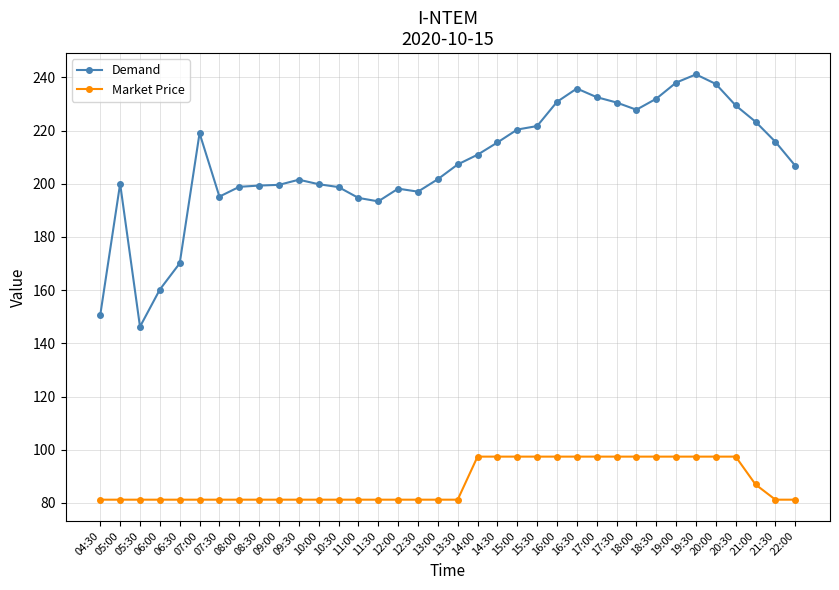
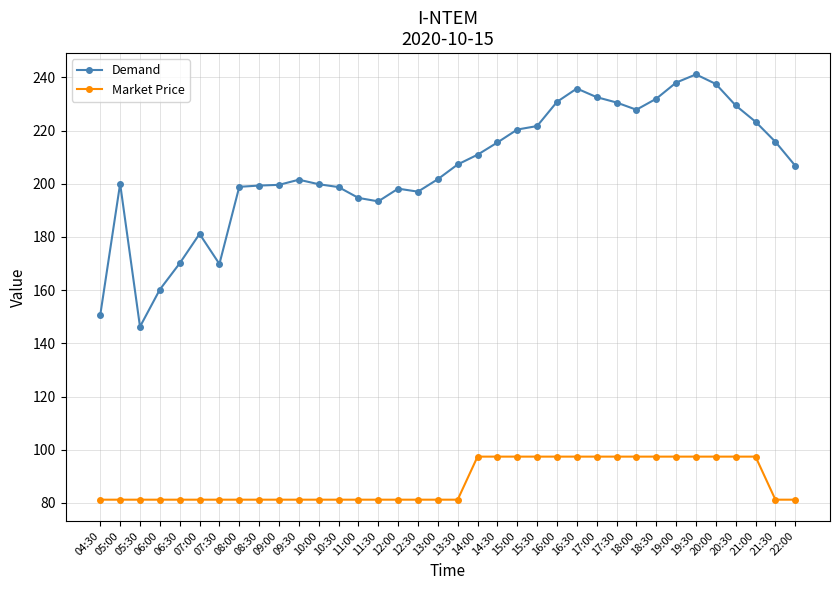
  {
    "Demand": {
      "04:30": 151,
      "05:00": 200,
      "05:30": 146,
      "06:00": 160,
      "06:30": 170,
-     "07:00": 219,
-     "07:30": 195,
+     "07:00": 181,
+     "07:30": 170,
      "08:00": 199,
      "08:30": 199,
      "09:00": 200,
      "09:30": 202,
      "10:00": 200,
      "10:30": 199,
      "11:00": 195,
      "11:30": 193,
      "12:00": 198,
      "12:30": 197,
      "13:00": 202,
      "13:30": 207,
      "14:00": 211,
      "14:30": 216,
      "15:00": 220,
      "15:30": 222,
      "16:00": 231,
      "16:30": 236,
      "17:00": 233,
      "17:30": 231,
      "18:00": 228,
      "18:30": 232,
      "19:00": 238,
      "19:30": 241,
      "20:00": 238,
      "20:30": 229,
      "21:00": 223,
      "21:30": 216,
      "22:00": 207
    },
    "Market Price": {
      "04:30": 81,
      "05:00": 81,
      "05:30": 81,
      "06:00": 81,
      "06:30": 81,
      "07:00": 81,
      "07:30": 81,
      "08:00": 81,
      "08:30": 81,
      "09:00": 81,
      "09:30": 81,
      "10:00": 81,
      "10:30": 81,
      "11:00": 81,
      "11:30": 81,
      "12:00": 81,
      "12:30": 81,
      "13:00": 81,
      "13:30": 81,
      "14:00": 97,
      "14:30": 97,
      "15:00": 97,
      "15:30": 97,
      "16:00": 97,
      "16:30": 97,
      "17:00": 97,
      "17:30": 97,
      "18:00": 97,
      "18:30": 97,
      "19:00": 97,
      "19:30": 97,
      "20:00": 97,
      "20:30": 97,
-     "21:00": 87,
+     "21:00": 97,
      "21:30": 81,
      "22:00": 81
    }
  }
